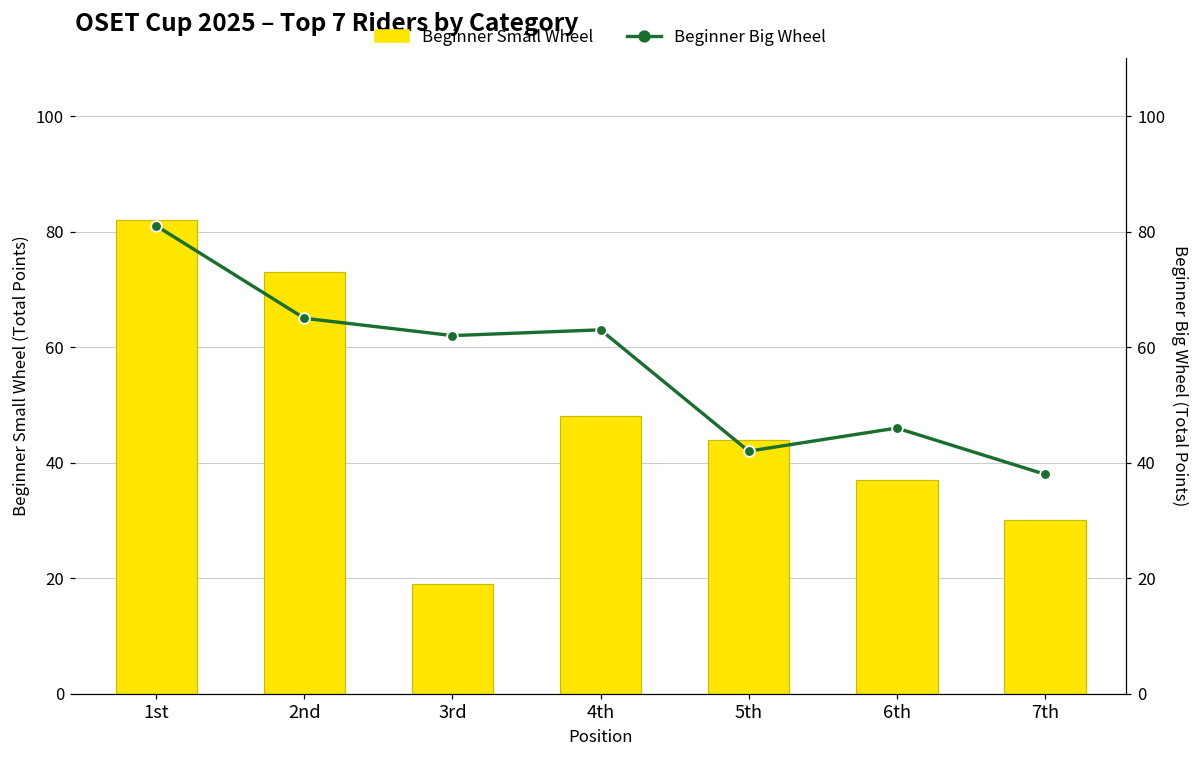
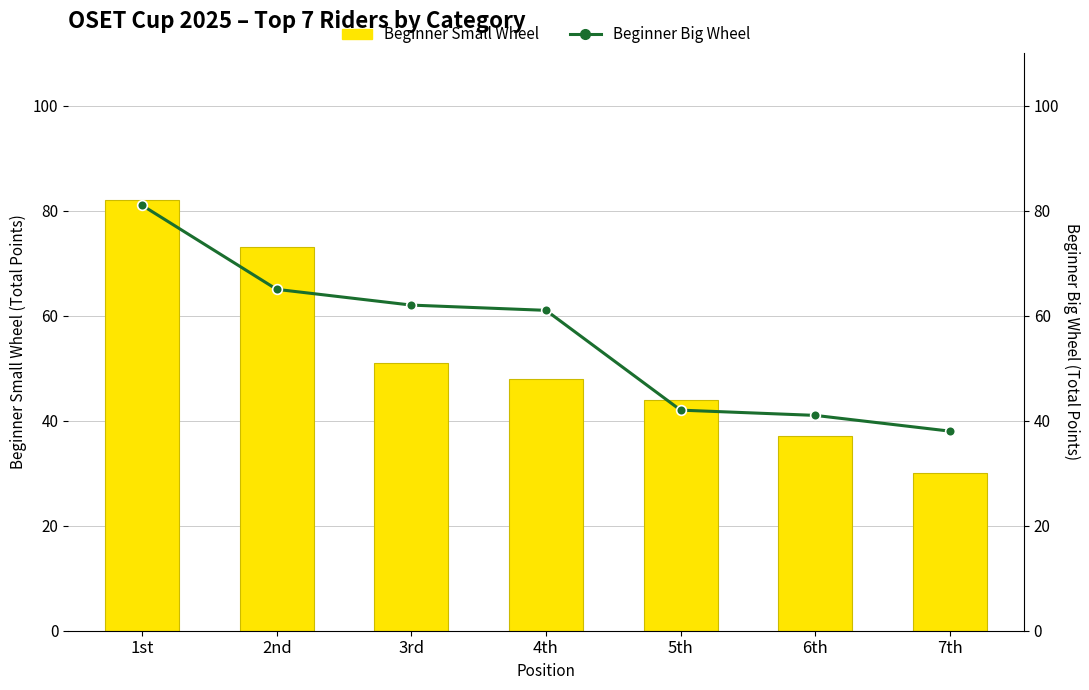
  {
    "Beginner Small Wheel": {
      "1st": 82,
      "2nd": 73,
-     "3rd": 19,
+     "3rd": 51,
      "4th": 48,
      "5th": 44,
      "6th": 37,
      "7th": 30
    },
    "Beginner Big Wheel": {
      "1st": 81,
      "2nd": 65,
      "3rd": 62,
-     "4th": 63,
+     "4th": 61,
      "5th": 42,
-     "6th": 46,
+     "6th": 41,
      "7th": 38
    }
  }
